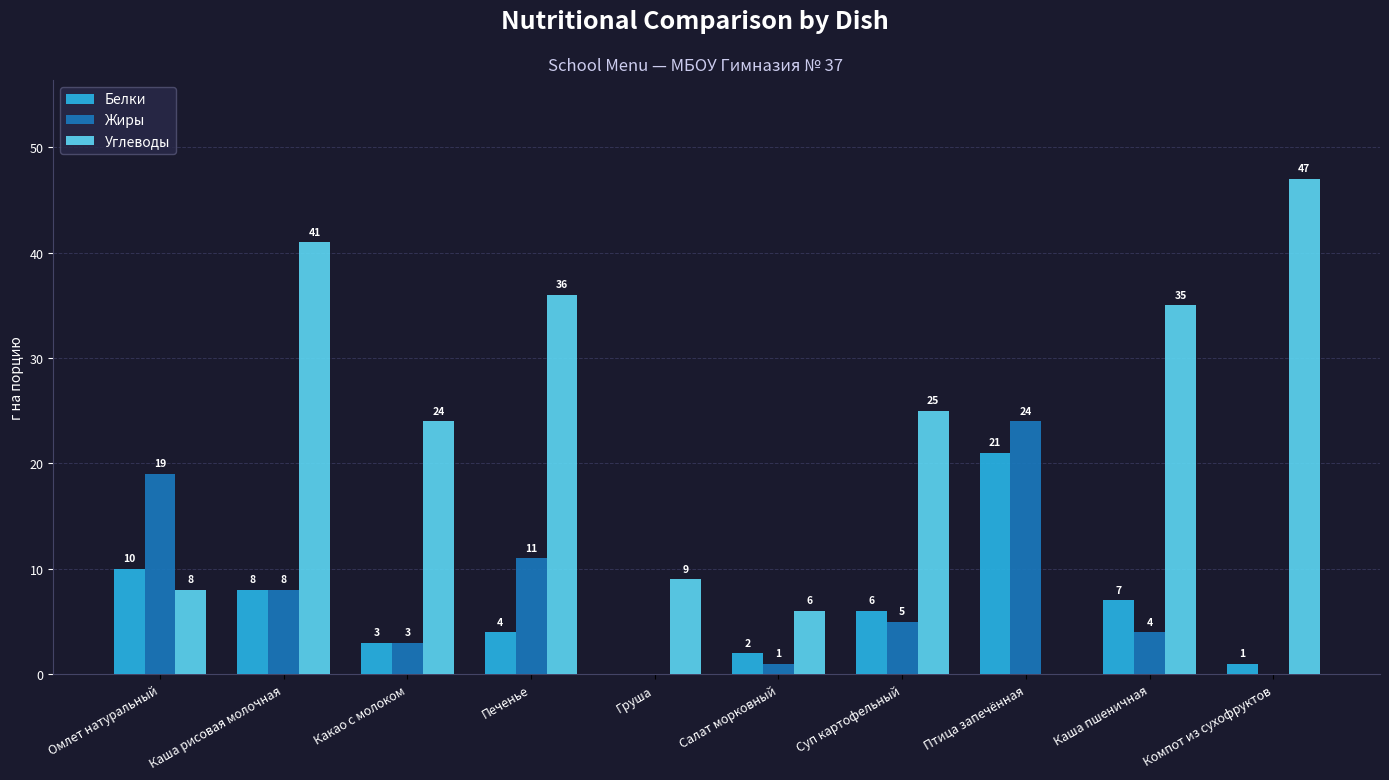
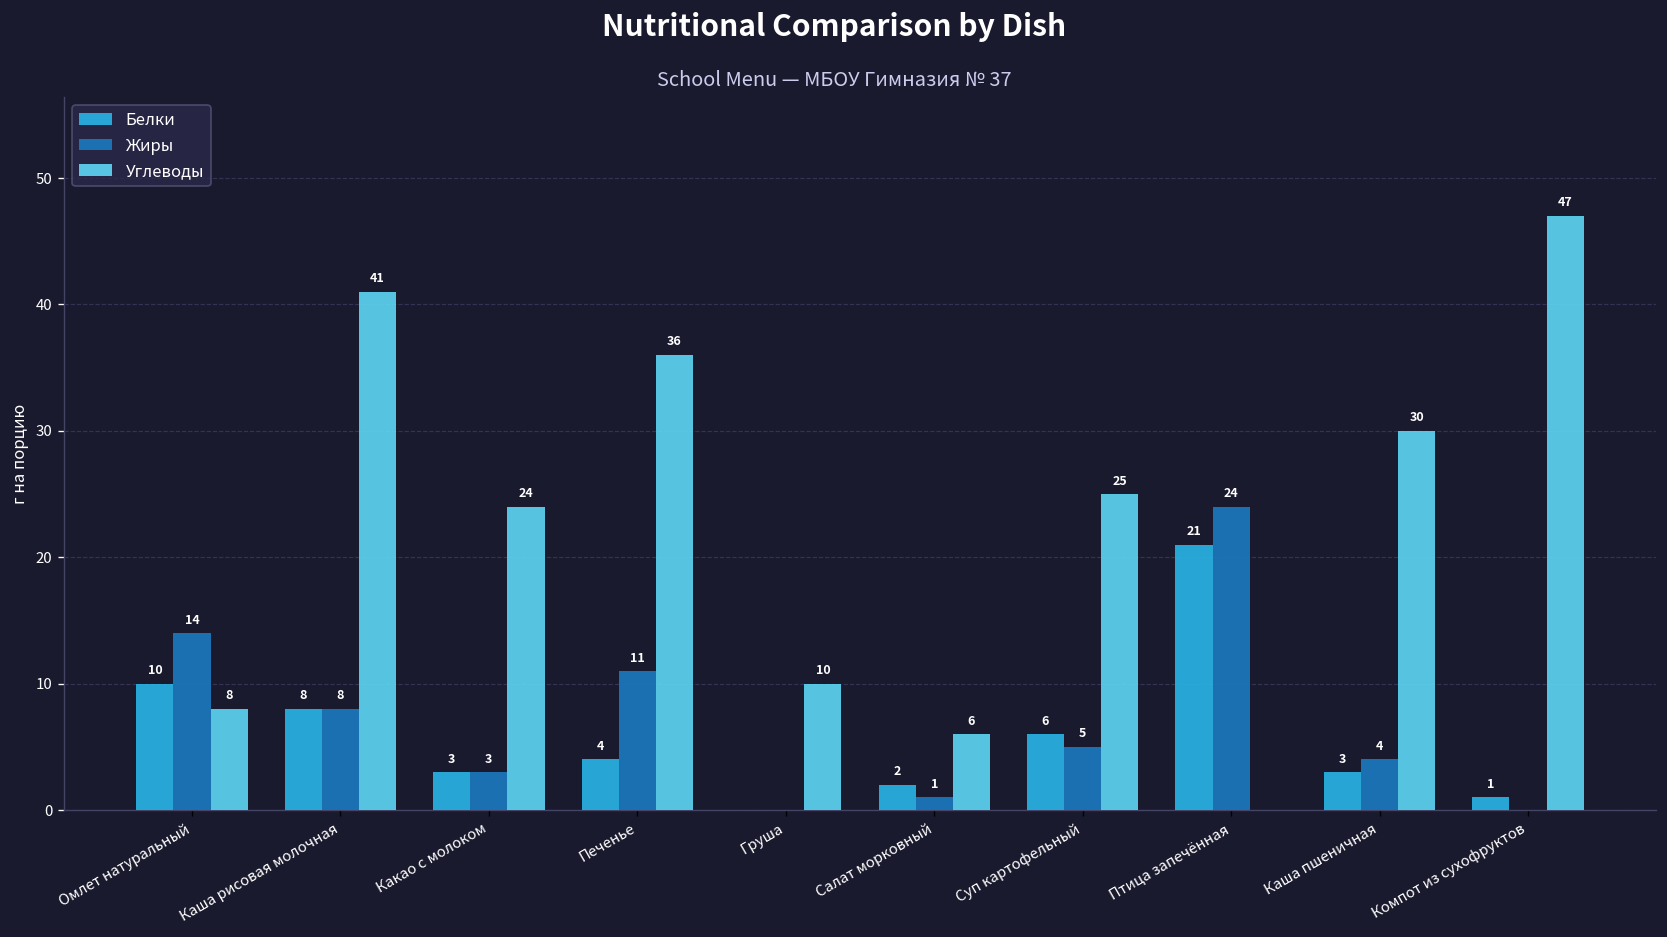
  {
    "Белки": {
      "Омлет натуральный": 10,
      "Каша рисовая молочная": 8,
      "Какао с молоком": 3,
      "Печенье": 4,
      "Салат морковный": 2,
      "Суп картофельный": 6,
      "Птица запечённая": 21,
-     "Каша пшеничная": 7,
+     "Каша пшеничная": 3,
      "Компот из сухофруктов": 1
    },
    "Жиры": {
-     "Омлет натуральный": 19,
+     "Омлет натуральный": 14,
      "Каша рисовая молочная": 8,
      "Какао с молоком": 3,
      "Печенье": 11,
      "Салат морковный": 1,
      "Суп картофельный": 5,
      "Птица запечённая": 24,
      "Каша пшеничная": 4
    },
    "Углеводы": {
      "Омлет натуральный": 8,
      "Каша рисовая молочная": 41,
      "Какао с молоком": 24,
      "Печенье": 36,
-     "Груша": 9,
+     "Груша": 10,
      "Салат морковный": 6,
      "Суп картофельный": 25,
-     "Каша пшеничная": 35,
+     "Каша пшеничная": 30,
      "Компот из сухофруктов": 47
    }
  }
